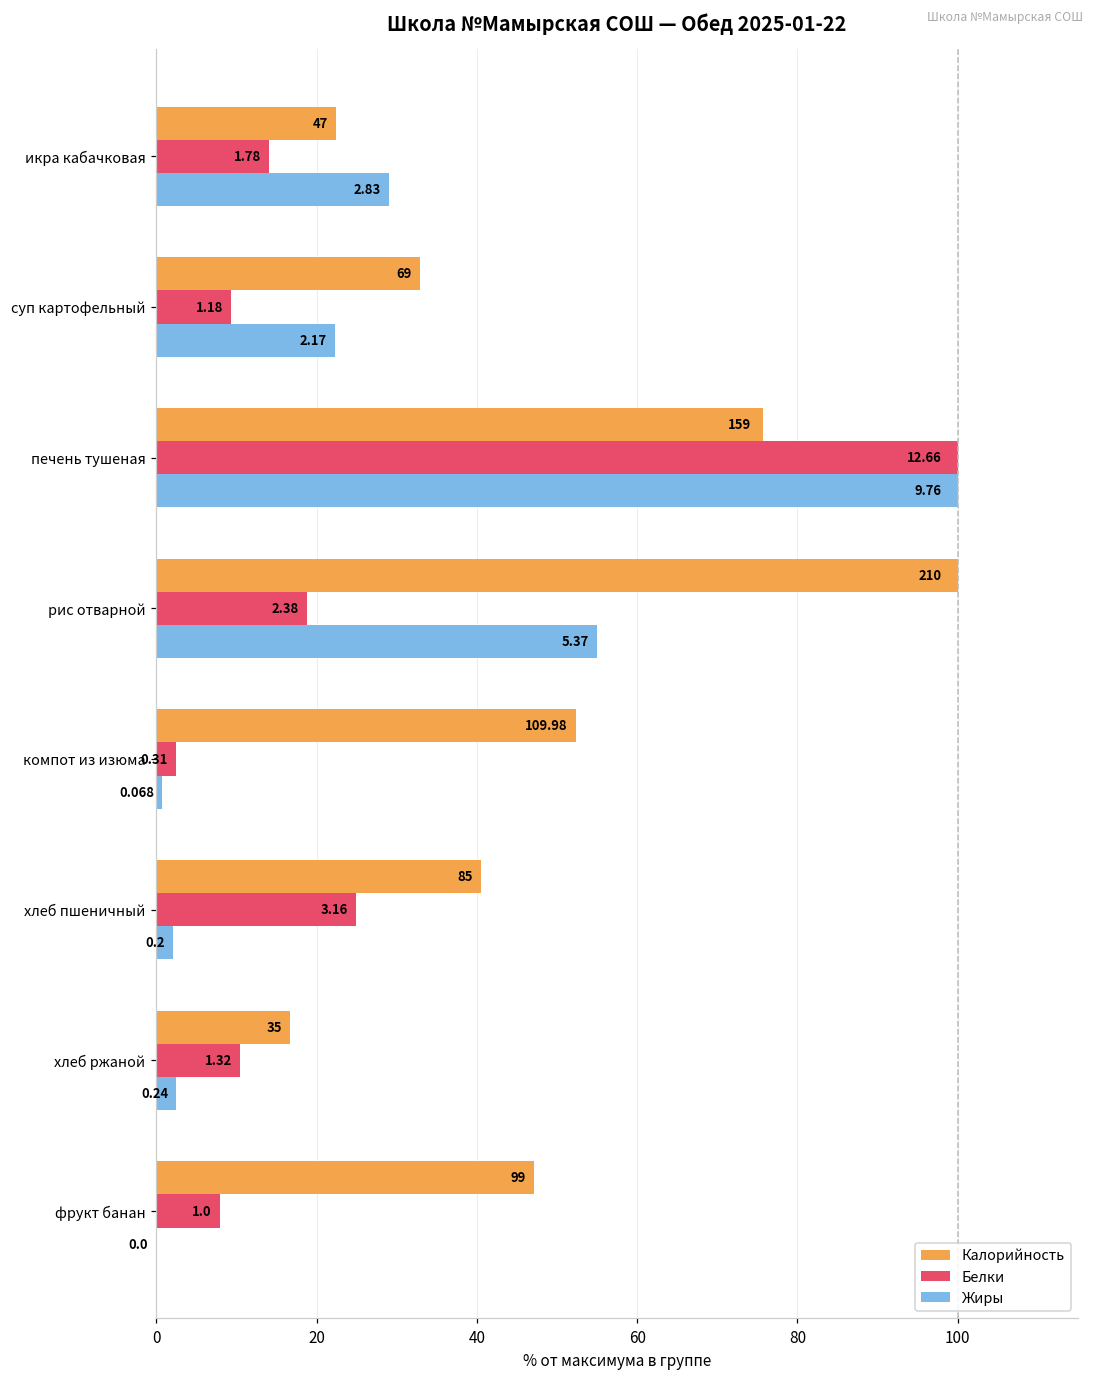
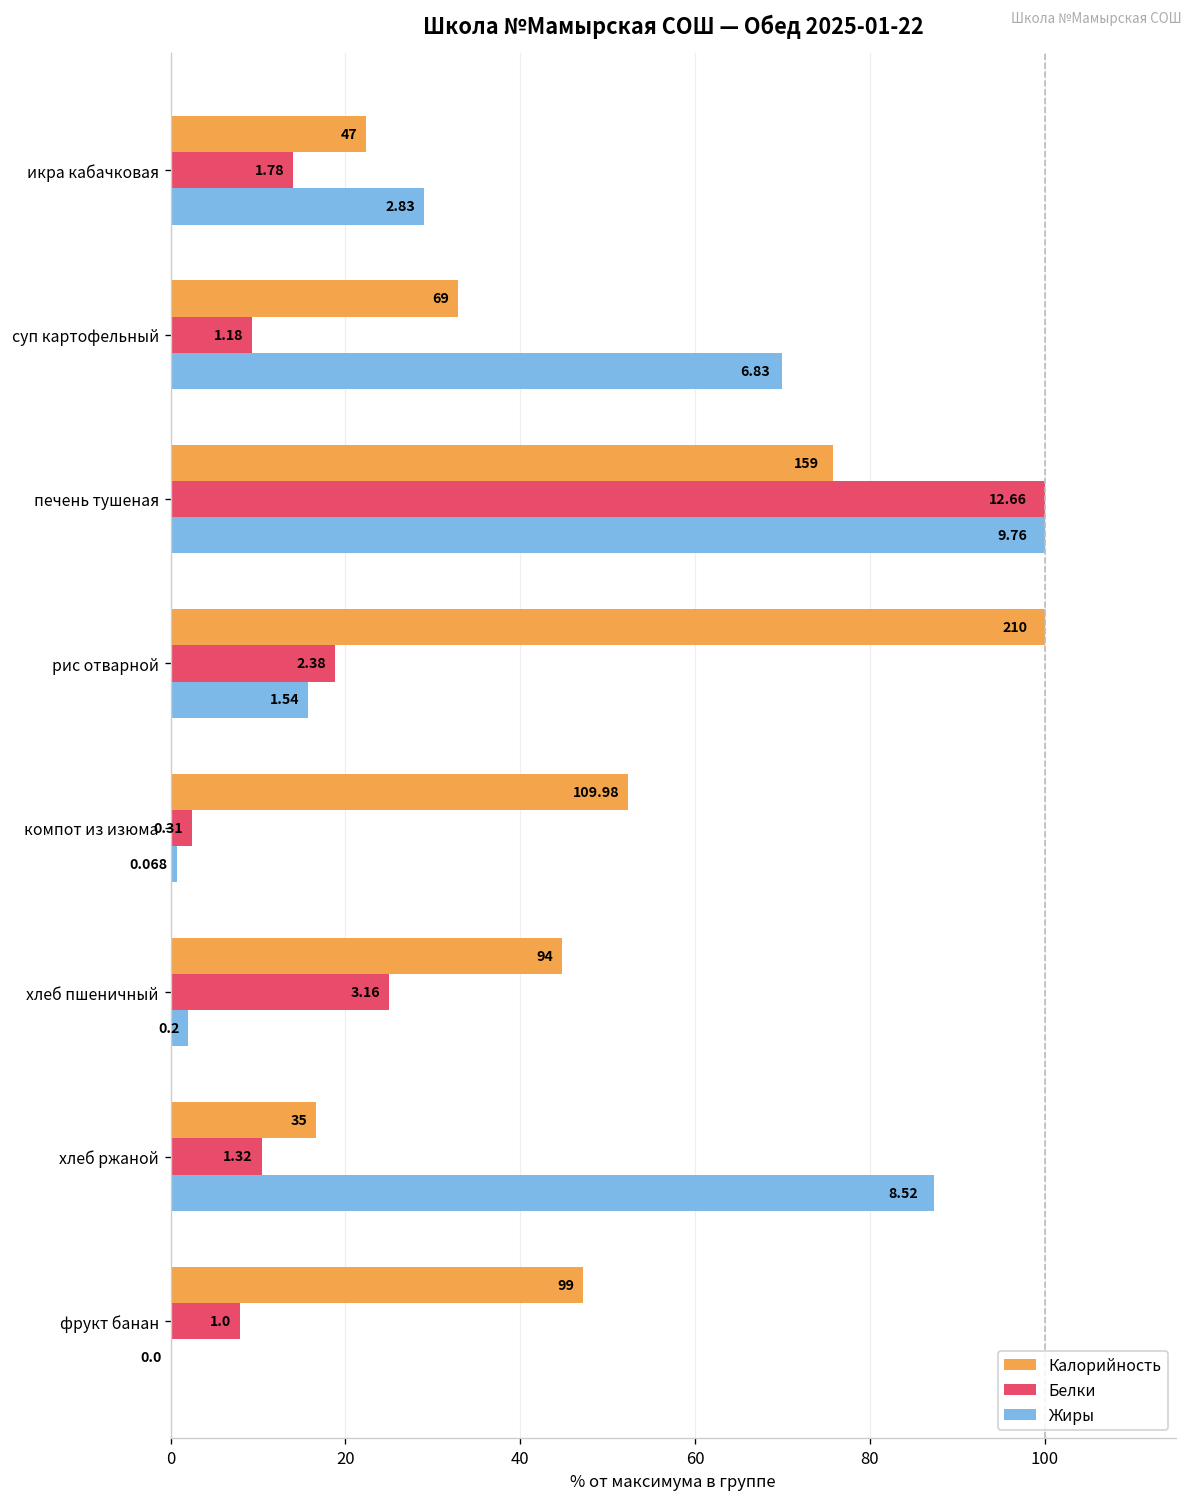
  {
    "Калорийность": {
-     "хлеб пшеничный": 85
+     "хлеб пшеничный": 94
    },
    "Жиры": {
-     "суп картофельный": 2.17,
-     "рис отварной": 5.37,
-     "хлеб ржаной": 0.24,
+     "суп картофельный": 6.83,
+     "рис отварной": 1.54,
+     "хлеб ржаной": 8.52,
      "фрукт банан": 0.0
    }
  }
